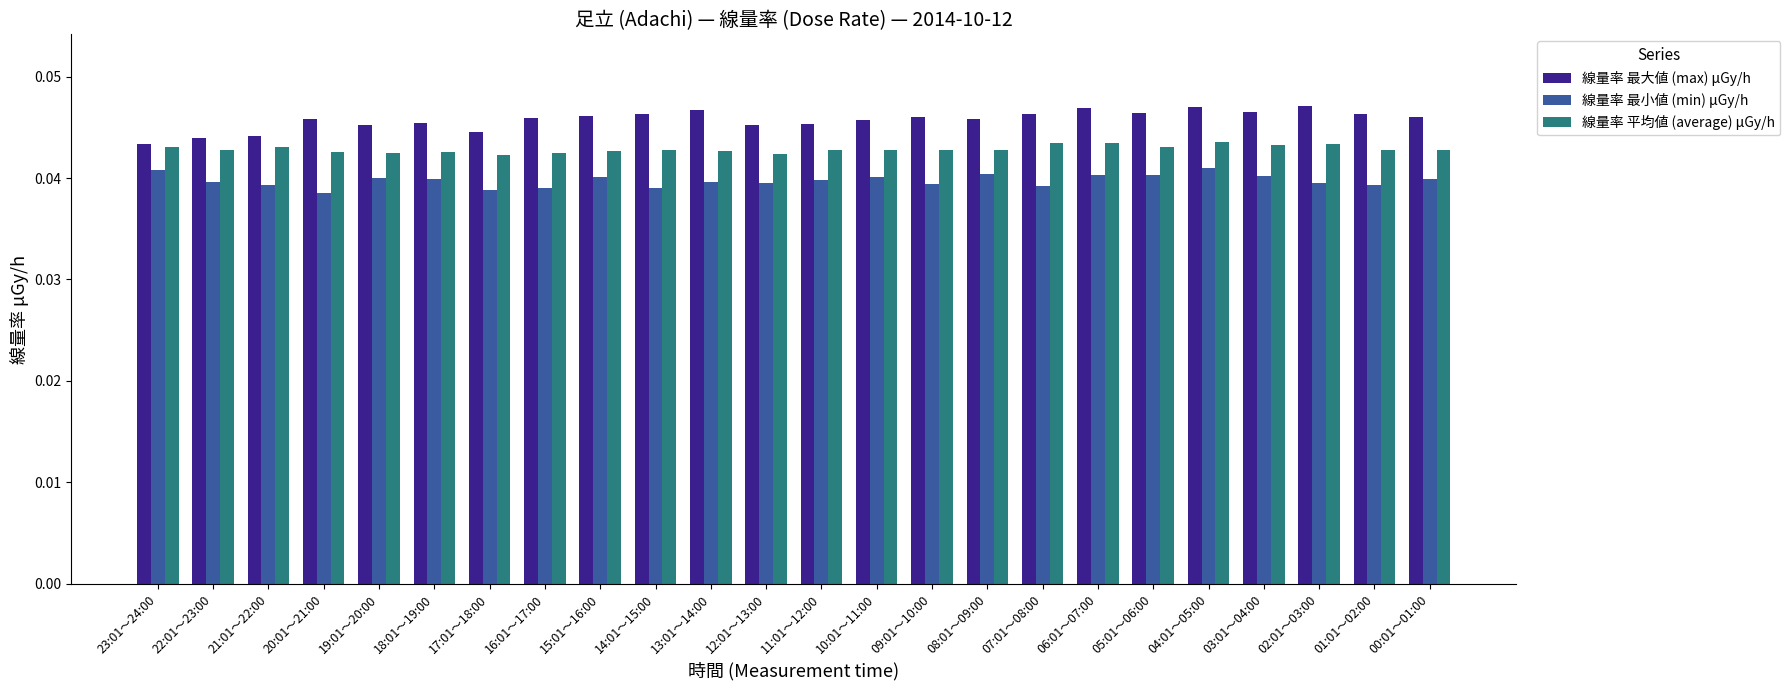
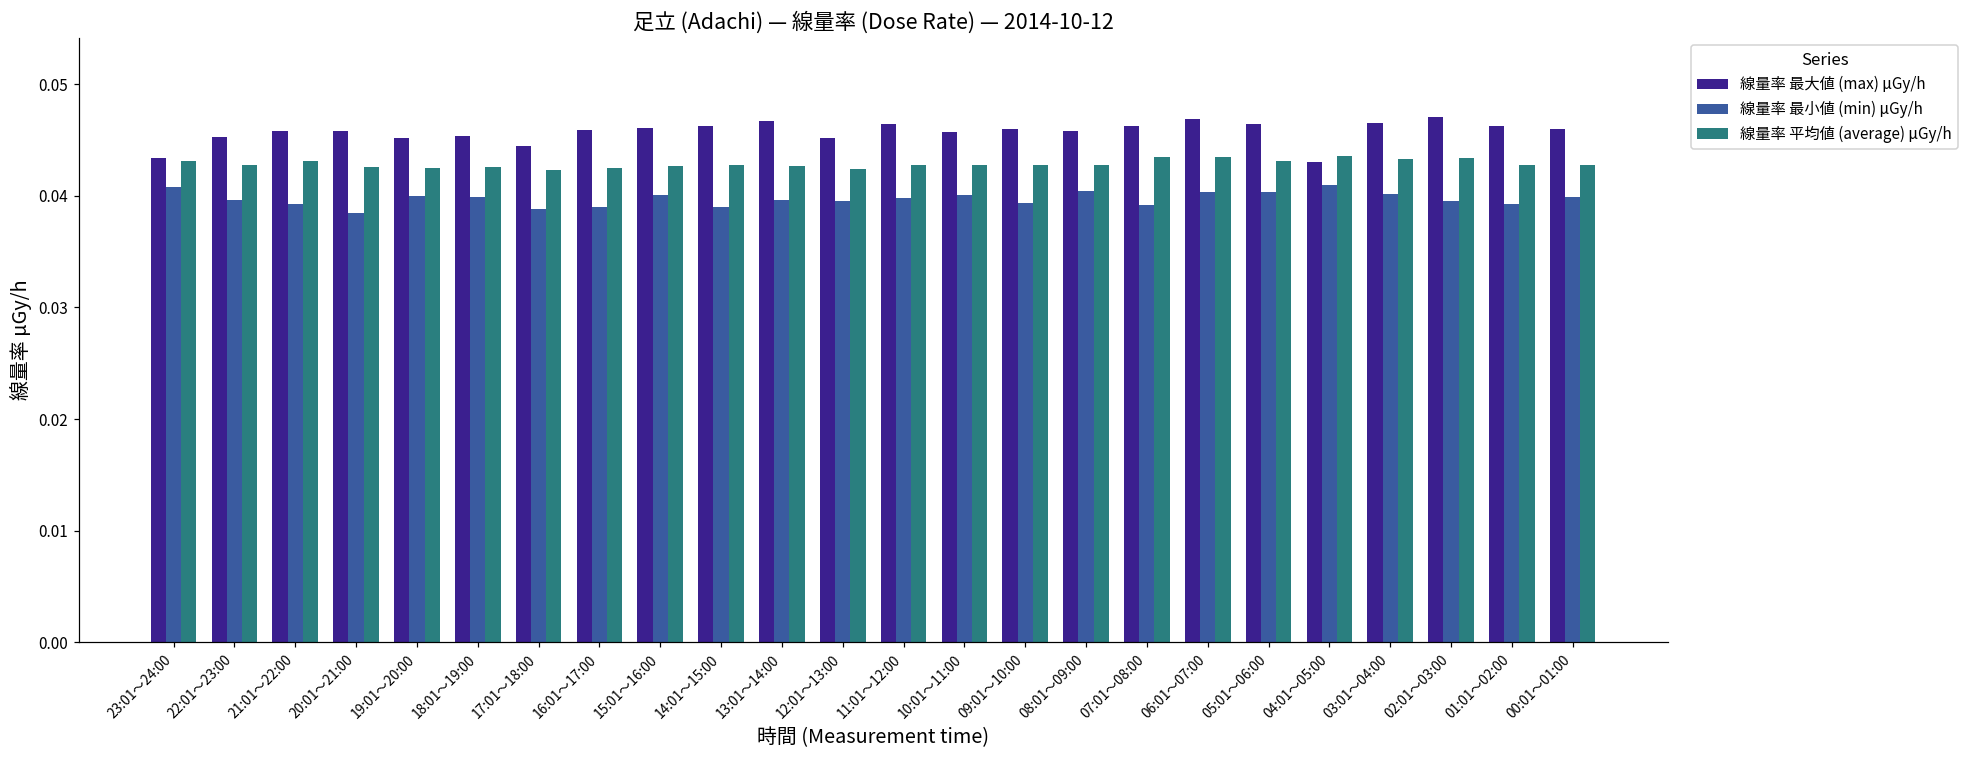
  {
    "線量率 最大値 (max) μGy/h": {
      "23:01～24:00": 0.0434,
-     "22:01～23:00": 0.0439,
-     "21:01～22:00": 0.0441,
+     "22:01～23:00": 0.0453,
+     "21:01～22:00": 0.0458,
      "20:01～21:00": 0.0458,
      "19:01～20:00": 0.0452,
      "18:01～19:00": 0.0454,
      "17:01～18:00": 0.0445,
      "16:01～17:00": 0.0459,
      "15:01～16:00": 0.0461,
      "14:01～15:00": 0.0463,
      "13:01～14:00": 0.0467,
      "12:01～13:00": 0.0452,
-     "11:01～12:00": 0.0453,
+     "11:01～12:00": 0.0464,
      "10:01～11:00": 0.0457,
      "09:01～10:00": 0.0460,
      "08:01～09:00": 0.0458,
      "07:01～08:00": 0.0463,
      "06:01～07:00": 0.0469,
      "05:01～06:00": 0.0464,
-     "04:01～05:00": 0.047,
+     "04:01～05:00": 0.043,
      "03:01～04:00": 0.0465,
      "02:01～03:00": 0.0471,
      "01:01～02:00": 0.0463,
      "00:01～01:00": 0.0460
    }
  }
